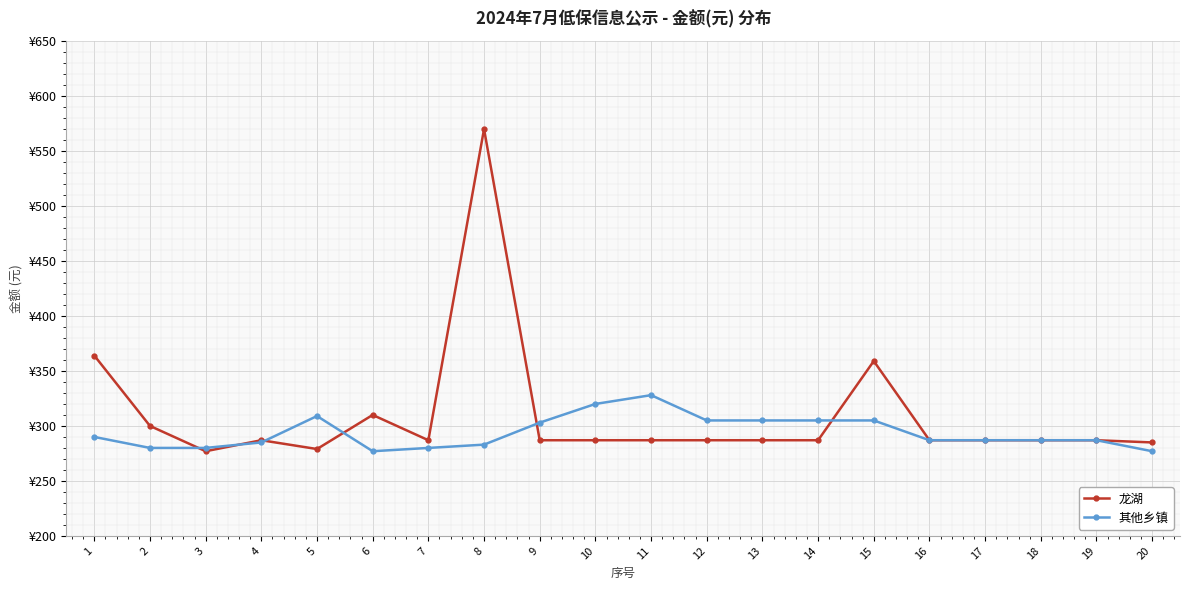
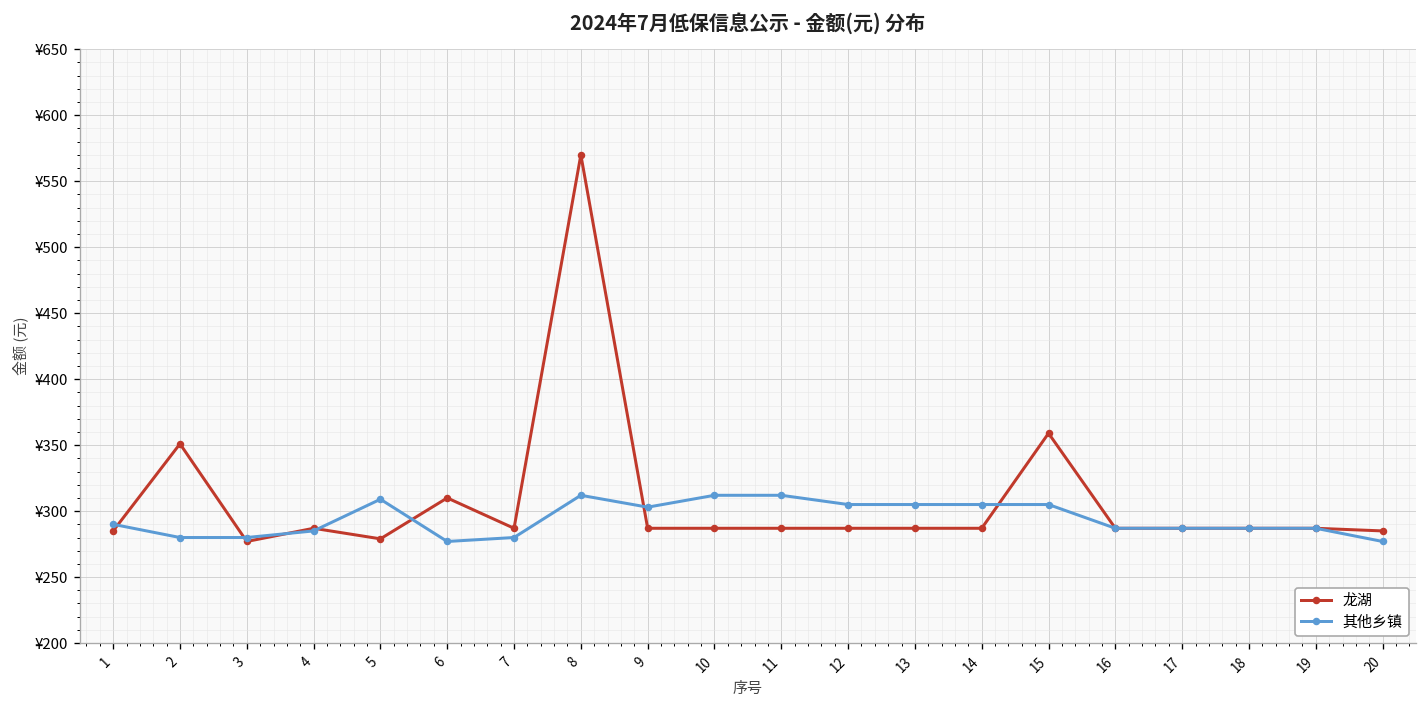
  {
    "龙湖": {
-     "1": "¥364",
-     "2": "¥300",
+     "1": "¥285",
+     "2": "¥351",
      "3": "¥277",
      "5": "¥279",
      "6": "¥310",
      "7": "¥287",
      "8": "¥570",
      "9": "¥287",
      "10": "¥287",
      "11": "¥287",
      "12": "¥287",
      "13": "¥287",
      "14": "¥287",
      "15": "¥359",
      "20": "¥285"
    },
    "其他乡镇": {
      "1": "¥290",
      "2": "¥280",
      "3": "¥280",
      "5": "¥309",
      "6": "¥277",
      "7": "¥280",
-     "8": "¥283",
+     "8": "¥312",
      "9": "¥303",
-     "10": "¥320",
-     "11": "¥328",
+     "10": "¥312",
+     "11": "¥312",
      "12": "¥305",
      "13": "¥305",
      "14": "¥305",
      "15": "¥305",
      "20": "¥277"
    }
  }
